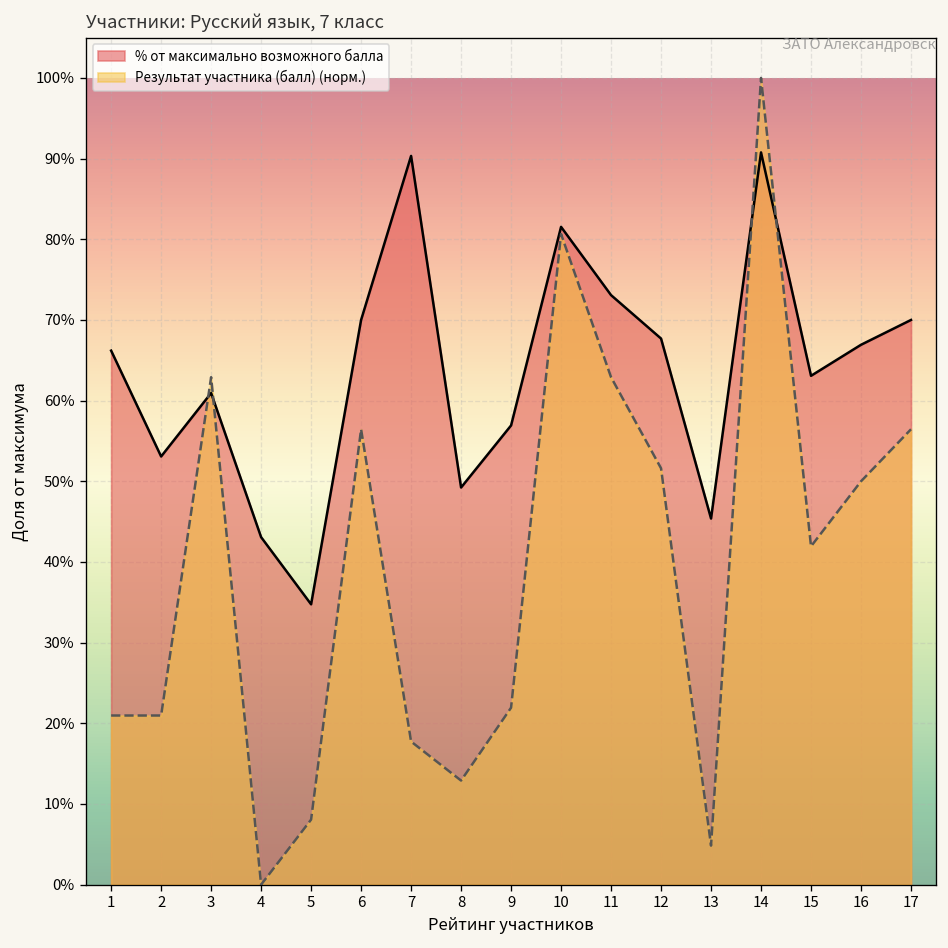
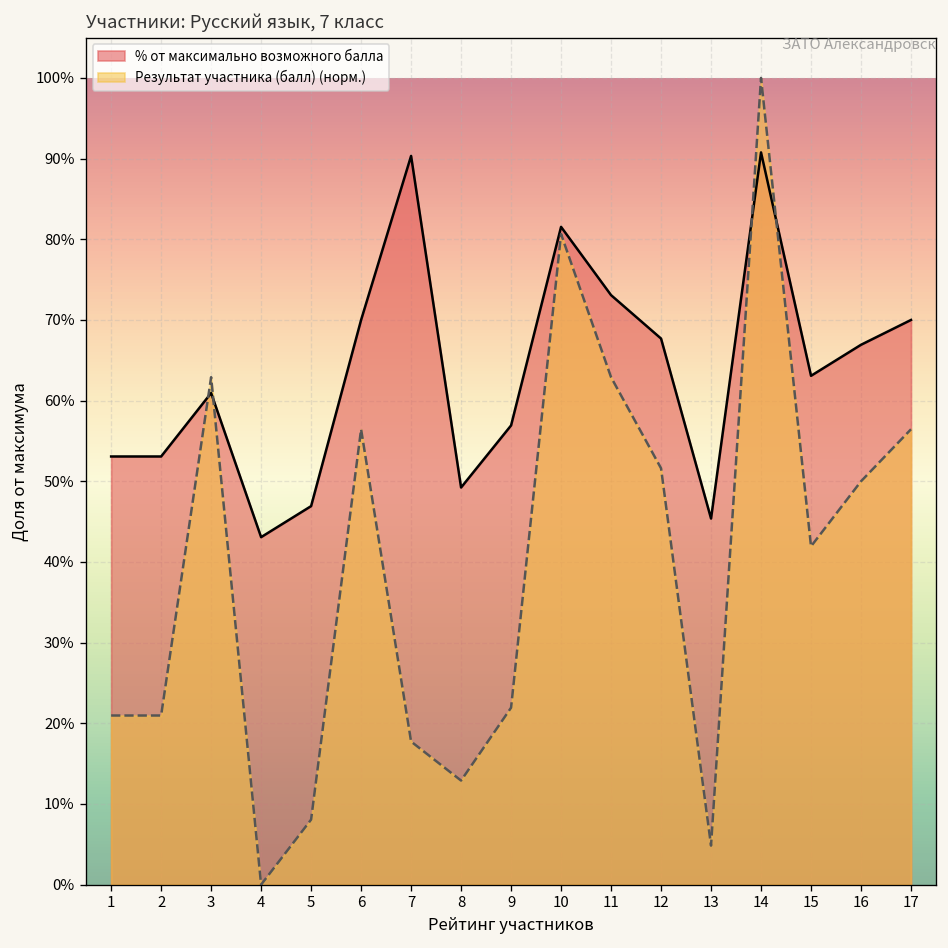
  {
    "% от максимально возможного балла": {
-     "1": "66%",
+     "1": "53%",
      "2": "53%",
      "3": "61%",
      "4": "43%",
-     "5": "35%",
+     "5": "47%",
      "6": "70%",
      "7": "90%",
      "8": "49%",
      "9": "57%",
      "10": "82%",
      "11": "73%",
      "12": "68%",
      "13": "45%",
      "14": "91%",
      "15": "63%",
      "16": "67%",
      "17": "70%"
    },
    "Результат участника (балл) (норм.)": {
      "1": "21%",
      "2": "21%",
      "3": "63%",
      "4": "0%",
      "5": "8%",
      "6": "56%",
      "7": "18%",
      "8": "13%",
      "9": "22%",
      "10": "81%",
      "11": "63%",
      "12": "52%",
      "13": "5%",
      "14": "100%",
      "15": "42%",
      "16": "50%",
      "17": "56%"
    }
  }
